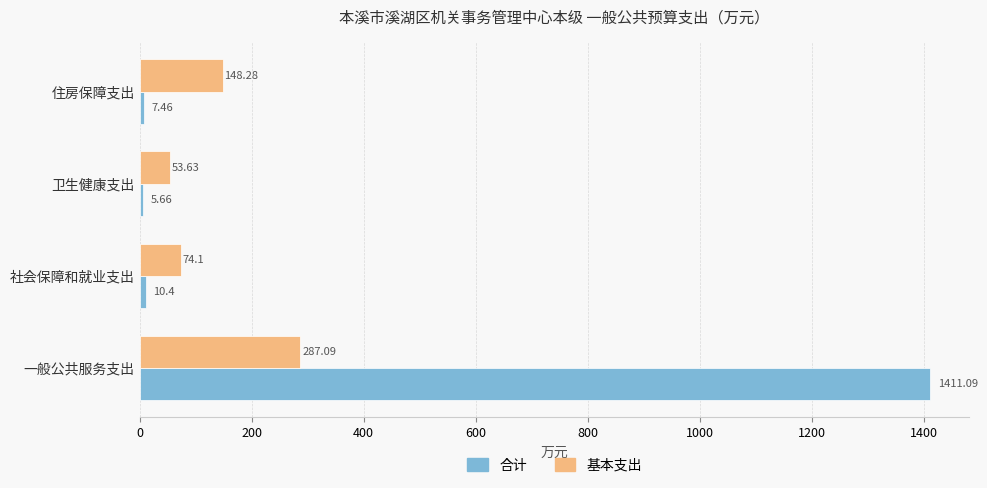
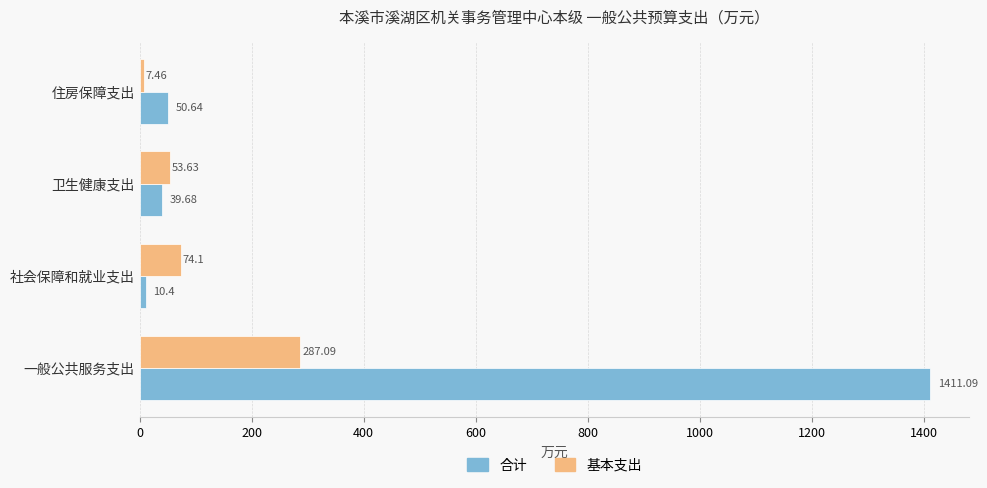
  {
    "合计": {
-     "住房保障支出": 7.46,
-     "卫生健康支出": 5.66,
+     "住房保障支出": 50.64,
+     "卫生健康支出": 39.68,
      "社会保障和就业支出": 10.4,
      "一般公共服务支出": 1411.09
    },
    "基本支出": {
-     "住房保障支出": 148.28,
+     "住房保障支出": 7.46,
      "卫生健康支出": 53.63,
      "社会保障和就业支出": 74.1,
      "一般公共服务支出": 287.09
    }
  }
